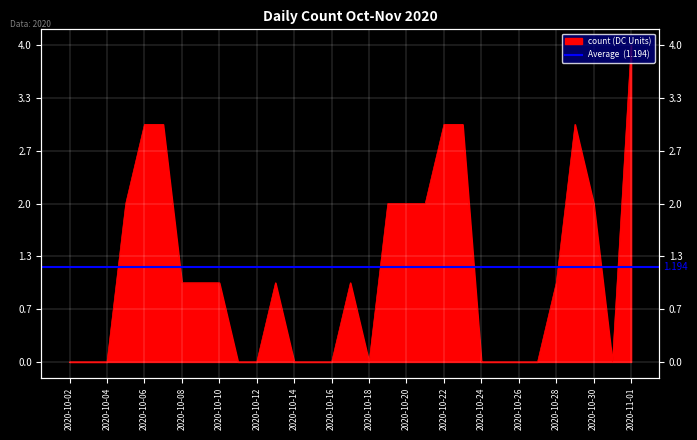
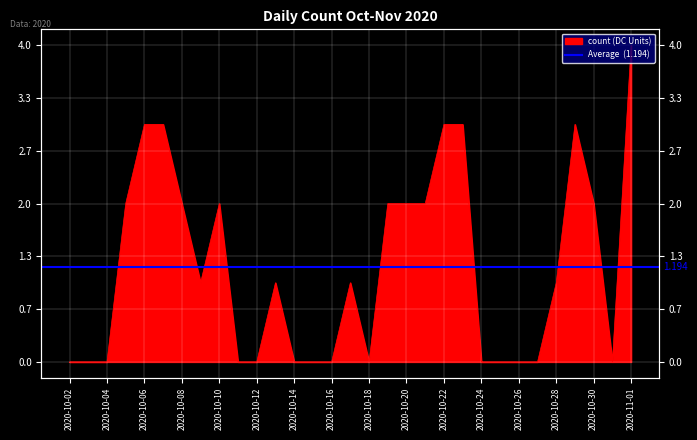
  {
    "2020-10-02": 0,
    "2020-10-04": 0,
    "2020-10-06": 3,
-   "2020-10-08": 1,
-   "2020-10-10": 1,
+   "2020-10-08": 2,
+   "2020-10-10": 2,
    "2020-10-12": 0,
    "2020-10-14": 0,
    "2020-10-16": 0,
    "2020-10-18": 0,
    "2020-10-20": 2,
    "2020-10-22": 3,
    "2020-10-24": 0,
    "2020-10-26": 0,
    "2020-10-28": 1,
    "2020-10-30": 2
  }
